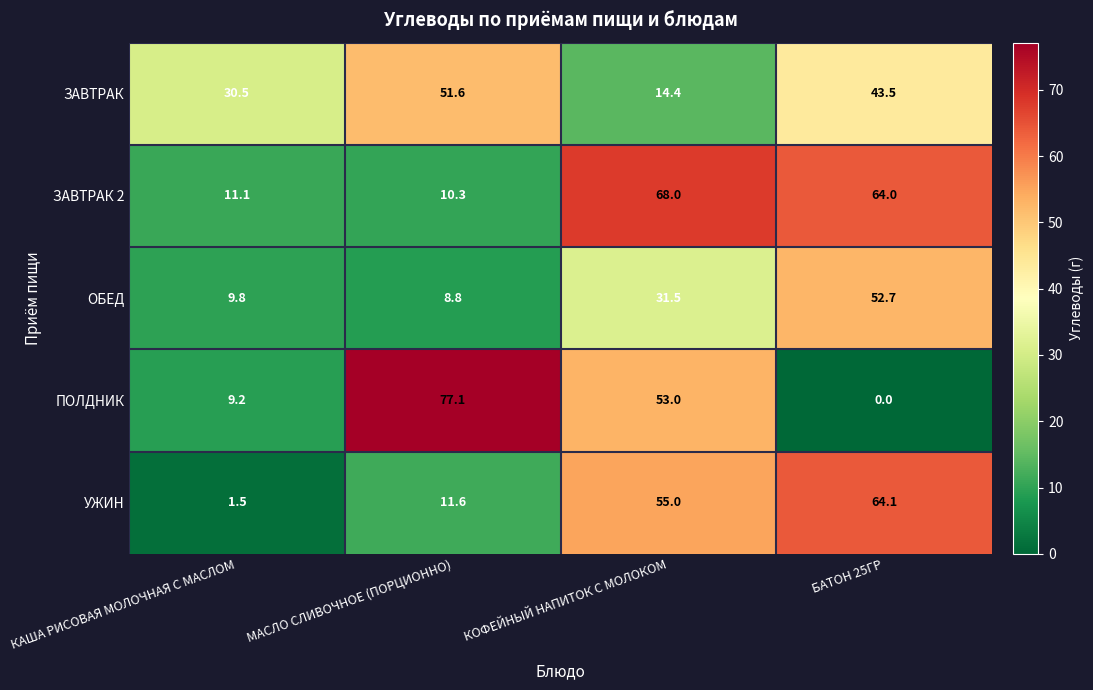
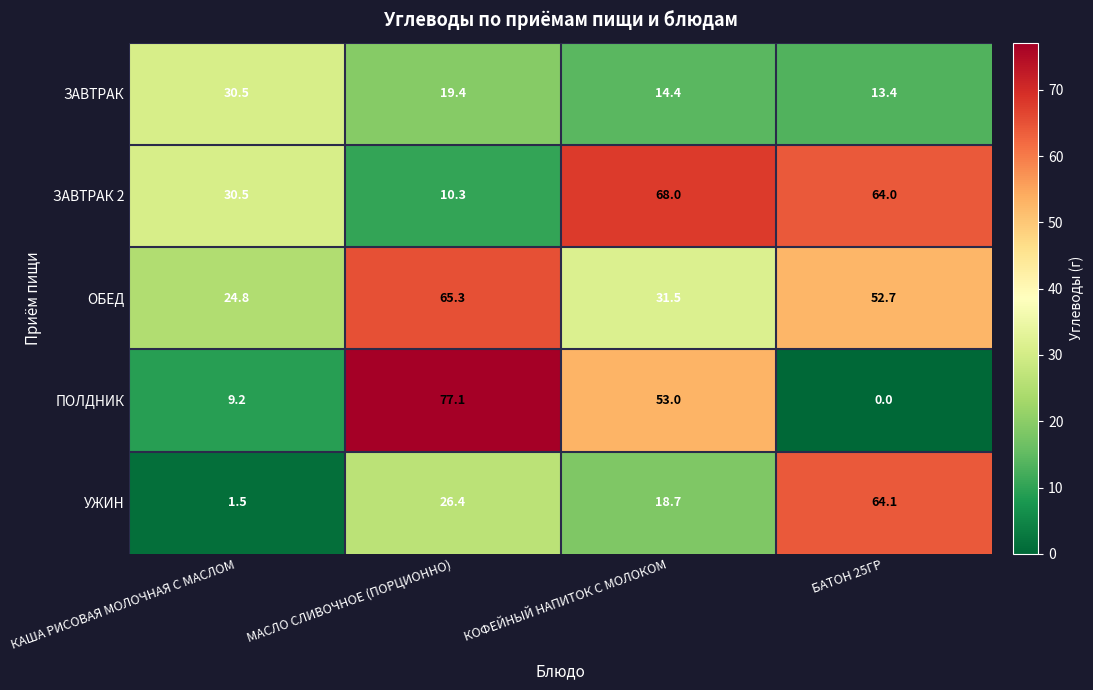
  {
    "ЗАВТРАК": {
      "КАША РИСОВАЯ МОЛОЧНАЯ С МАСЛОМ": 30.5,
-     "МАСЛО СЛИВОЧНОЕ (ПОРЦИОННО)": 51.6,
+     "МАСЛО СЛИВОЧНОЕ (ПОРЦИОННО)": 19.4,
      "КОФЕЙНЫЙ НАПИТОК С МОЛОКОМ": 14.4,
-     "БАТОН 25ГР": 43.5
+     "БАТОН 25ГР": 13.4
    },
    "ЗАВТРАК 2": {
-     "КАША РИСОВАЯ МОЛОЧНАЯ С МАСЛОМ": 11.1,
+     "КАША РИСОВАЯ МОЛОЧНАЯ С МАСЛОМ": 30.5,
      "МАСЛО СЛИВОЧНОЕ (ПОРЦИОННО)": 10.3,
      "КОФЕЙНЫЙ НАПИТОК С МОЛОКОМ": 68.0,
      "БАТОН 25ГР": 64.0
    },
    "ОБЕД": {
-     "КАША РИСОВАЯ МОЛОЧНАЯ С МАСЛОМ": 9.8,
-     "МАСЛО СЛИВОЧНОЕ (ПОРЦИОННО)": 8.8,
+     "КАША РИСОВАЯ МОЛОЧНАЯ С МАСЛОМ": 24.8,
+     "МАСЛО СЛИВОЧНОЕ (ПОРЦИОННО)": 65.3,
      "КОФЕЙНЫЙ НАПИТОК С МОЛОКОМ": 31.5,
      "БАТОН 25ГР": 52.7
    },
    "ПОЛДНИК": {
      "КАША РИСОВАЯ МОЛОЧНАЯ С МАСЛОМ": 9.2,
      "МАСЛО СЛИВОЧНОЕ (ПОРЦИОННО)": 77.1,
      "КОФЕЙНЫЙ НАПИТОК С МОЛОКОМ": 53.0,
      "БАТОН 25ГР": 0.0
    },
    "УЖИН": {
      "КАША РИСОВАЯ МОЛОЧНАЯ С МАСЛОМ": 1.5,
-     "МАСЛО СЛИВОЧНОЕ (ПОРЦИОННО)": 11.6,
-     "КОФЕЙНЫЙ НАПИТОК С МОЛОКОМ": 55.0,
+     "МАСЛО СЛИВОЧНОЕ (ПОРЦИОННО)": 26.4,
+     "КОФЕЙНЫЙ НАПИТОК С МОЛОКОМ": 18.7,
      "БАТОН 25ГР": 64.1
    }
  }
